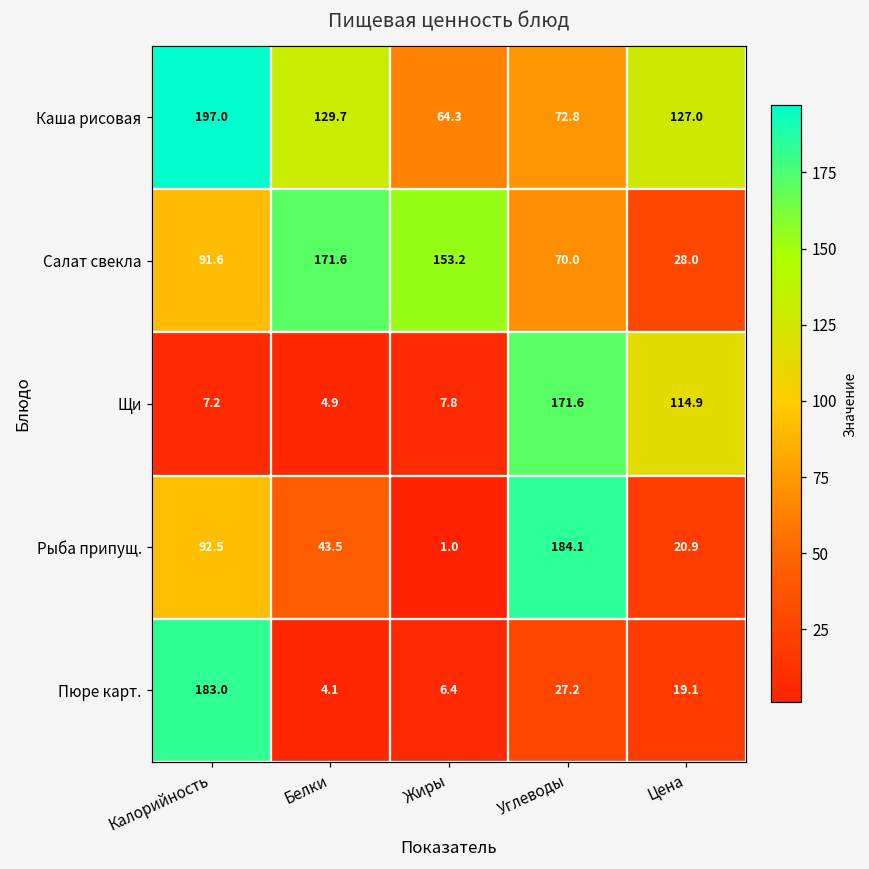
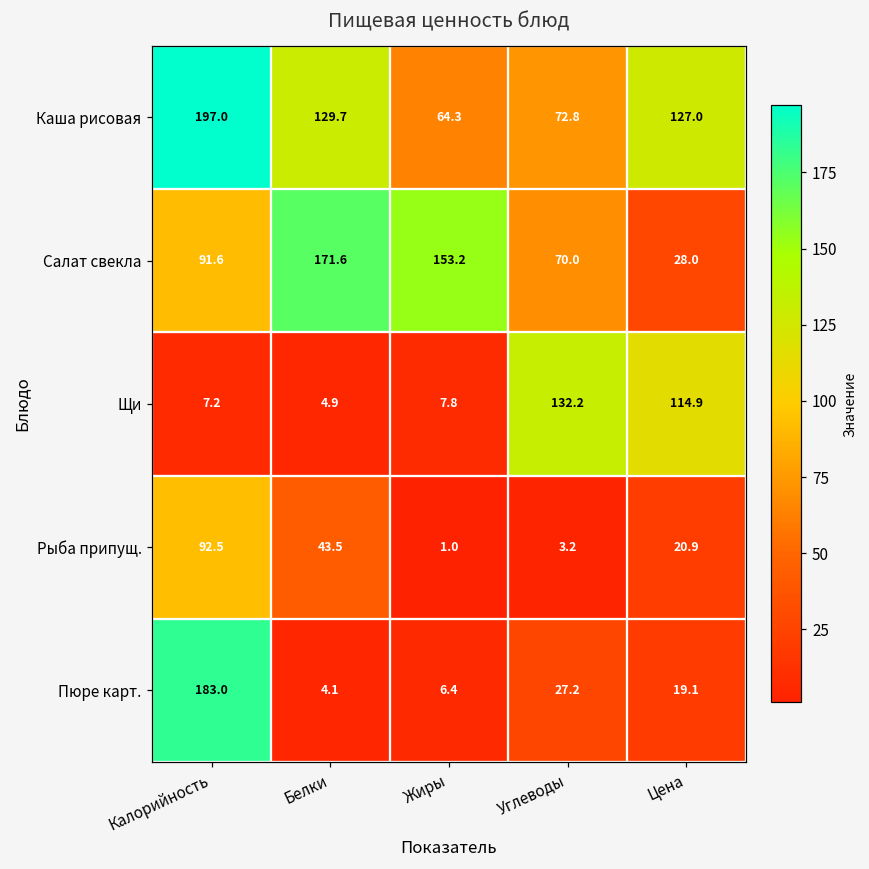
  {
    "Каша рисовая": {
      "Калорийность": 197.0,
      "Белки": 129.7,
      "Жиры": 64.3,
      "Углеводы": 72.8,
      "Цена": 127.0
    },
    "Салат свекла": {
      "Калорийность": 91.6,
      "Белки": 171.6,
      "Жиры": 153.2,
      "Углеводы": 70.0,
      "Цена": 28.0
    },
    "Щи": {
      "Калорийность": 7.2,
      "Белки": 4.9,
      "Жиры": 7.8,
-     "Углеводы": 171.6,
+     "Углеводы": 132.2,
      "Цена": 114.9
    },
    "Рыба припущ.": {
      "Калорийность": 92.5,
      "Белки": 43.5,
      "Жиры": 1.0,
-     "Углеводы": 184.1,
+     "Углеводы": 3.2,
      "Цена": 20.9
    },
    "Пюре карт.": {
      "Калорийность": 183.0,
      "Белки": 4.1,
      "Жиры": 6.4,
      "Углеводы": 27.2,
      "Цена": 19.1
    }
  }
